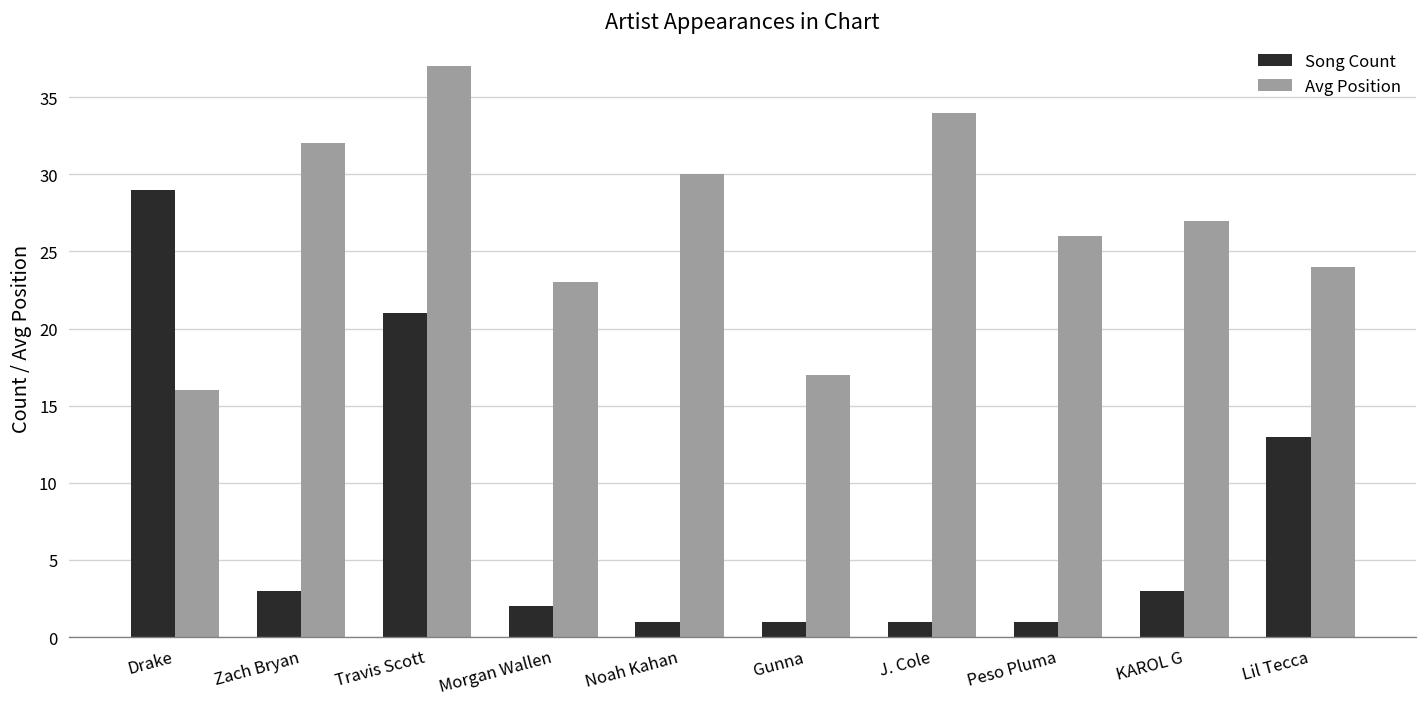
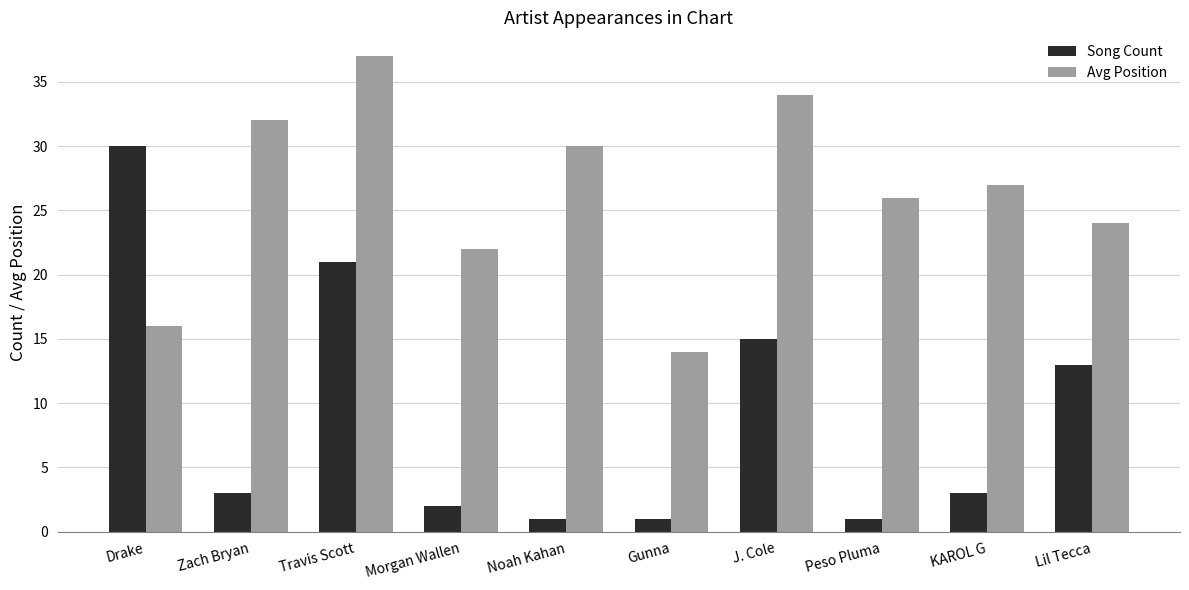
  {
    "Song Count": {
-     "Drake": 29,
+     "Drake": 30,
      "Zach Bryan": 3,
      "Travis Scott": 21,
      "Morgan Wallen": 2,
      "Noah Kahan": 1,
      "Gunna": 1,
-     "J. Cole": 1,
+     "J. Cole": 15,
      "Peso Pluma": 1,
      "KAROL G": 3,
      "Lil Tecca": 13
    },
    "Avg Position": {
      "Drake": 16,
      "Zach Bryan": 32,
      "Travis Scott": 37,
-     "Morgan Wallen": 23,
+     "Morgan Wallen": 22,
      "Noah Kahan": 30,
-     "Gunna": 17,
+     "Gunna": 14,
      "J. Cole": 34,
      "Peso Pluma": 26,
      "KAROL G": 27,
      "Lil Tecca": 24
    }
  }
